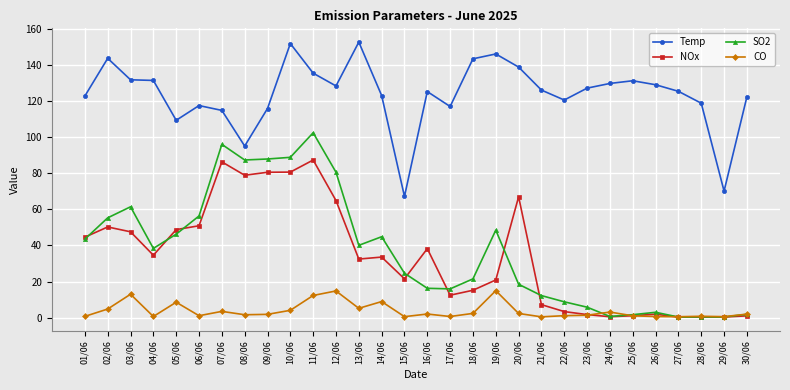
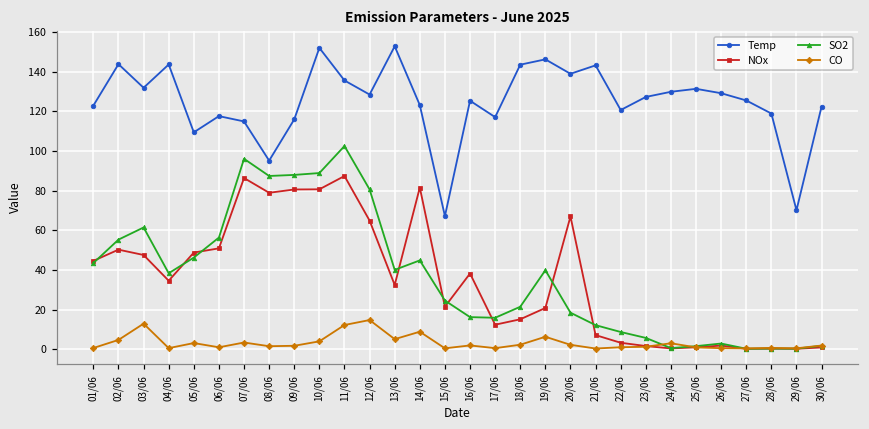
  {
    "Temp": {
      "01/06": 123,
      "02/06": 144,
      "03/06": 132,
-     "04/06": 131,
+     "04/06": 144,
      "05/06": 109,
      "06/06": 118,
      "07/06": 115,
      "08/06": 95,
      "09/06": 116,
      "10/06": 152,
      "11/06": 136,
      "12/06": 128,
      "13/06": 153,
      "14/06": 123,
      "15/06": 67,
      "16/06": 125,
      "17/06": 117,
      "18/06": 143,
      "19/06": 146,
      "20/06": 139,
-     "21/06": 126,
+     "21/06": 143,
      "22/06": 121,
      "23/06": 127,
      "24/06": 130,
      "25/06": 131,
      "26/06": 129,
      "27/06": 125,
      "28/06": 119,
      "29/06": 70,
      "30/06": 122
    },
    "NOx": {
      "02/06": 50,
      "03/06": 48,
      "04/06": 35,
      "05/06": 49,
      "06/06": 51,
      "07/06": 86,
      "08/06": 79,
      "09/06": 81,
      "10/06": 81,
      "11/06": 87,
      "12/06": 65,
      "13/06": 32,
-     "14/06": 34,
+     "14/06": 82,
      "15/06": 22,
      "16/06": 38,
      "17/06": 12,
      "18/06": 15,
      "19/06": 21,
      "20/06": 67,
      "21/06": 7,
      "22/06": 3
    },
    "SO2": {
      "02/06": 55,
      "03/06": 61,
      "04/06": 38,
      "05/06": 46,
      "06/06": 56,
      "07/06": 96,
      "08/06": 87,
      "09/06": 88,
      "10/06": 89,
      "11/06": 102,
      "12/06": 81,
      "13/06": 40,
      "14/06": 45,
      "15/06": 25,
      "16/06": 16,
      "17/06": 16,
      "18/06": 21,
-     "19/06": 48,
+     "19/06": 40,
      "20/06": 18,
      "21/06": 12,
      "22/06": 9,
      "23/06": 6
    },
    "CO": {
      "01/06": 1,
      "02/06": 5,
      "03/06": 13,
      "04/06": 1,
-     "05/06": 9,
+     "05/06": 3,
      "06/06": 1,
      "07/06": 3,
      "08/06": 2,
      "09/06": 2,
      "10/06": 4,
      "11/06": 12,
      "12/06": 15,
      "13/06": 5,
      "14/06": 9,
      "15/06": 1,
      "16/06": 2,
      "17/06": 1,
      "18/06": 2,
-     "19/06": 15,
+     "19/06": 6,
      "20/06": 2,
      "21/06": 0,
      "22/06": 1,
      "24/06": 3
    }
  }
